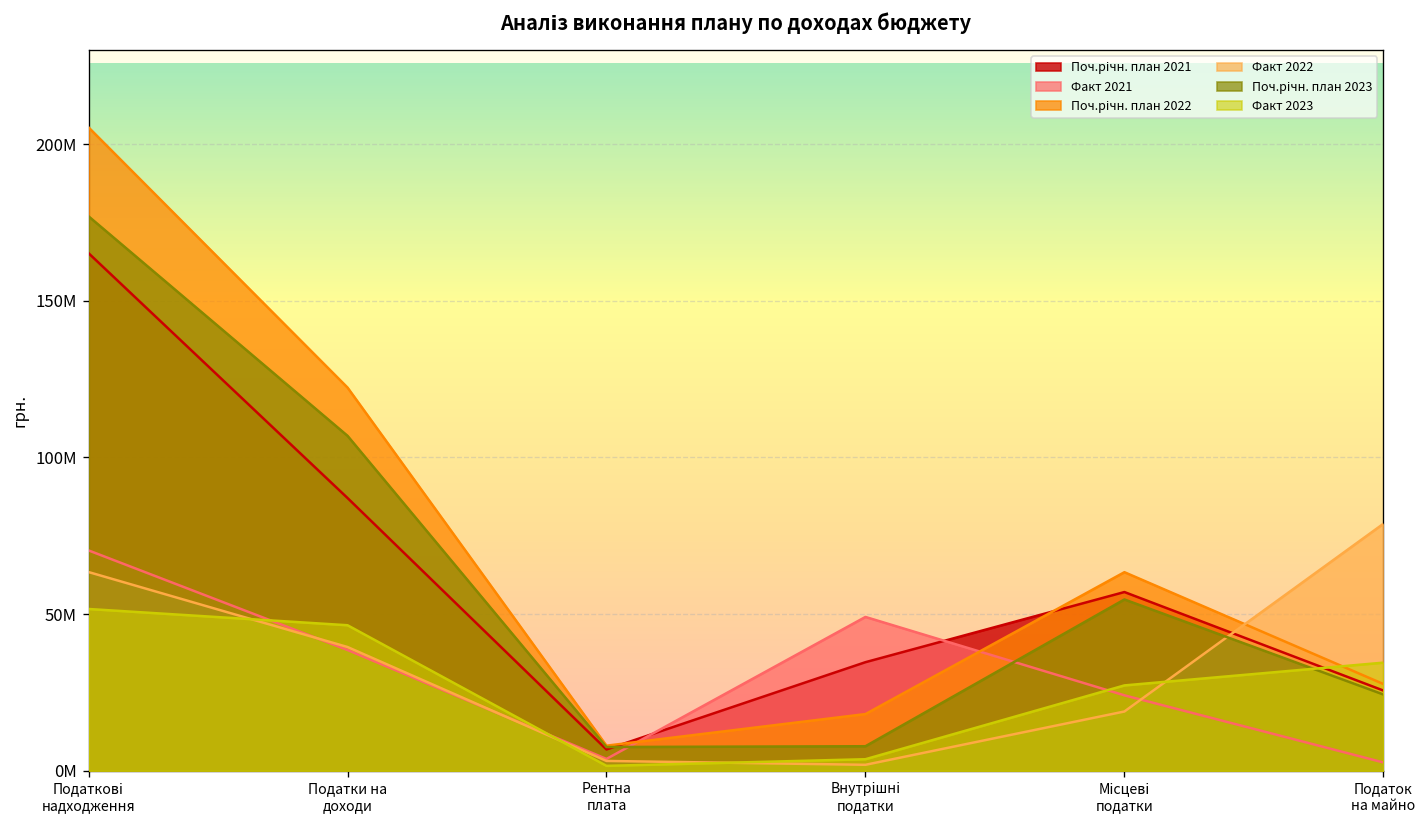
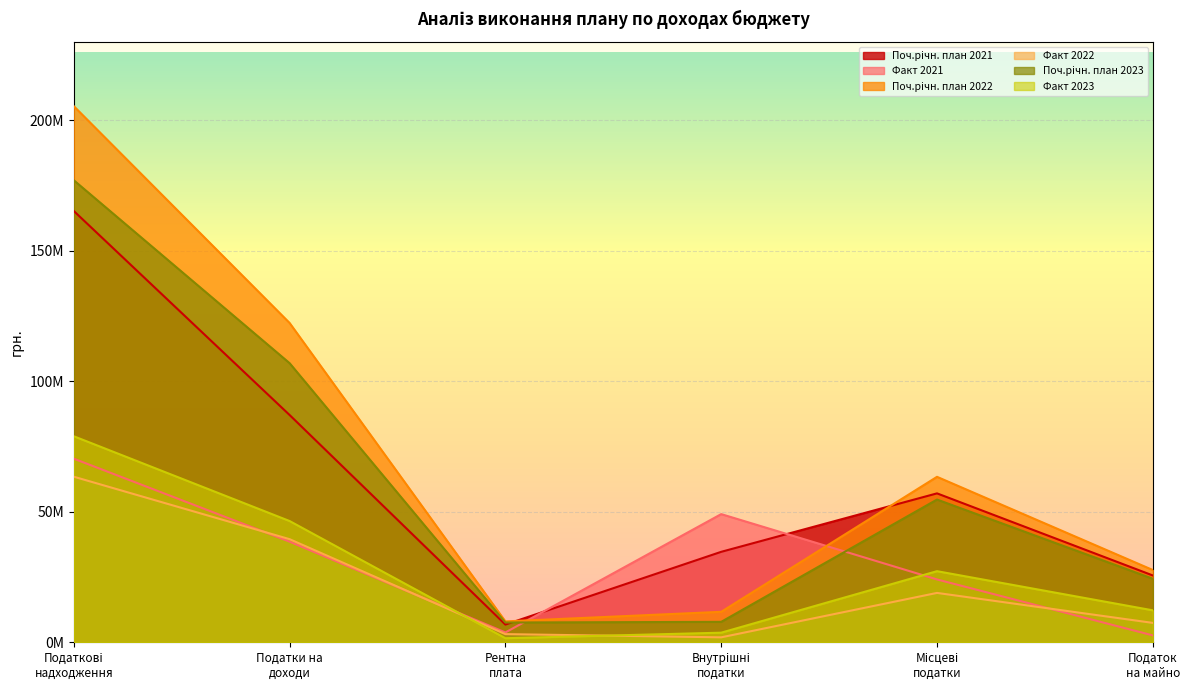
  {
    "Поч.річн. план 2021": {
      "Податкові надходження": 165000000,
      "Податки на доходи": 87000000,
      "Внутрішні податки": 35000000,
      "Місцеві податки": 57000000,
      "Податок на майно": 26000000
    },
    "Факт 2021": {
      "Податкові надходження": 70000000,
      "Внутрішні податки": 49000000,
      "Місцеві податки": 24000000,
      "Податок на майно": 3000000
    },
    "Поч.річн. план 2022": {
      "Податкові надходження": 205000000,
      "Податки на доходи": 122000000,
-     "Внутрішні податки": 18000000,
+     "Внутрішні податки": 12000000,
      "Місцеві податки": 63000000,
      "Податок на майно": 28000000
    },
    "Факт 2022": {
      "Податкові надходження": 63000000,
      "Внутрішні податки": 2000000,
      "Місцеві податки": 19000000,
-     "Податок на майно": 79000000
+     "Податок на майно": 7000000
    },
    "Поч.річн. план 2023": {
      "Податкові надходження": 177000000,
      "Податки на доходи": 107000000,
      "Внутрішні податки": 8000000,
      "Місцеві податки": 55000000,
      "Податок на майно": 24000000
    },
    "Факт 2023": {
-     "Податкові надходження": 52000000,
+     "Податкові надходження": 79000000,
      "Податки на доходи": 46000000,
      "Рентна плата": 2000000,
      "Внутрішні податки": 4000000,
      "Місцеві податки": 27000000,
-     "Податок на майно": 34000000
+     "Податок на майно": 12000000
    }
  }
